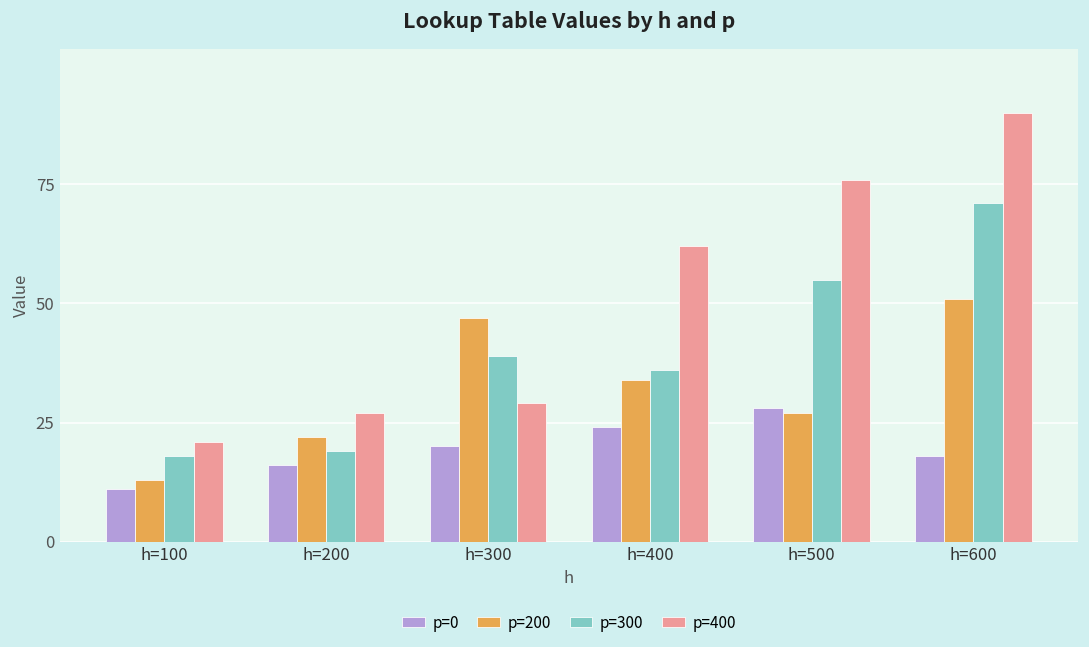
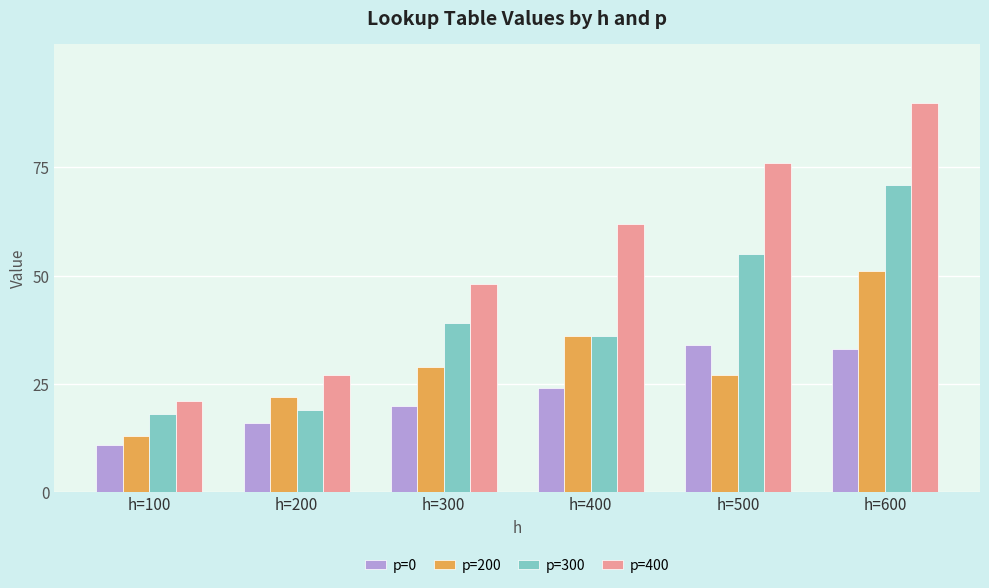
  {
    "p=0": {
      "h=100": 11,
      "h=200": 16,
      "h=300": 20,
      "h=400": 24,
-     "h=500": 28,
-     "h=600": 18
+     "h=500": 34,
+     "h=600": 33
    },
    "p=200": {
      "h=100": 13,
      "h=200": 22,
-     "h=300": 47,
-     "h=400": 34,
+     "h=300": 29,
+     "h=400": 36,
      "h=500": 27,
      "h=600": 51
    },
    "p=300": {
      "h=100": 18,
      "h=200": 19,
      "h=300": 39,
      "h=400": 36,
      "h=500": 55,
      "h=600": 71
    },
    "p=400": {
      "h=100": 21,
      "h=200": 27,
-     "h=300": 29,
+     "h=300": 48,
      "h=400": 62,
      "h=500": 76,
      "h=600": 90
    }
  }
